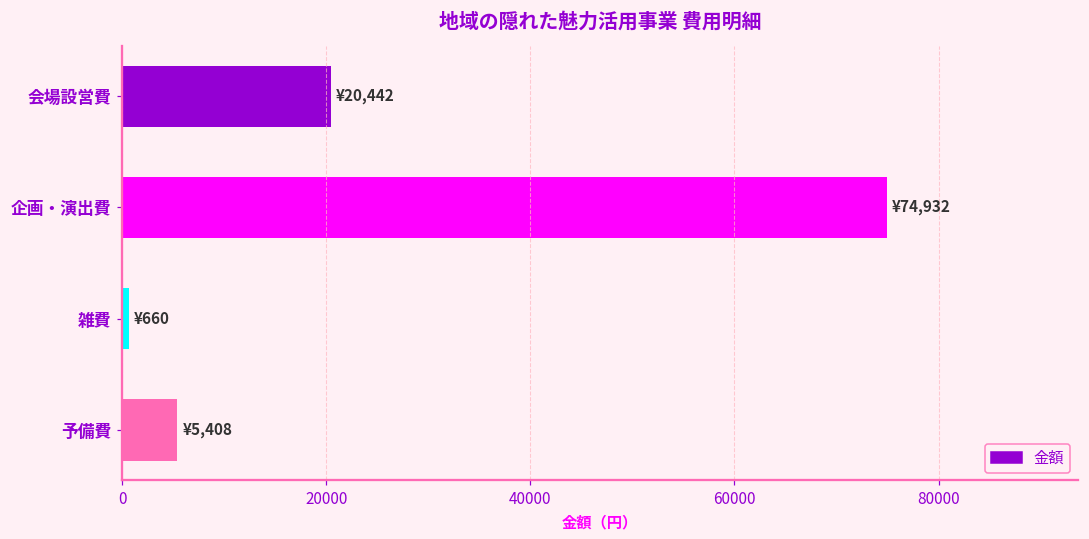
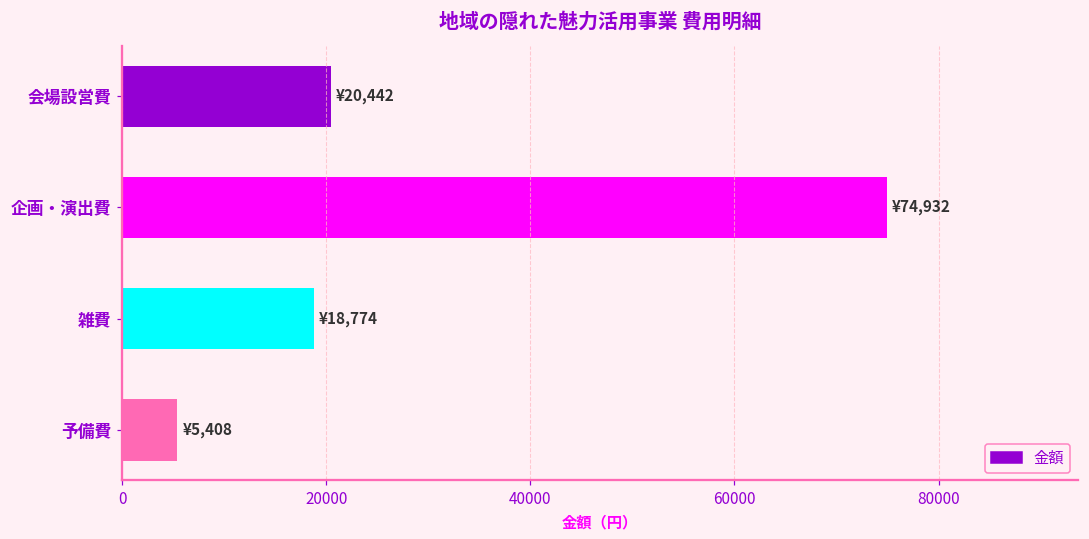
  {
    "会場設営費": "¥20,442",
    "企画・演出費": "¥74,932",
-   "雑費": "¥660",
+   "雑費": "¥18,774",
    "予備費": "¥5,408"
  }
